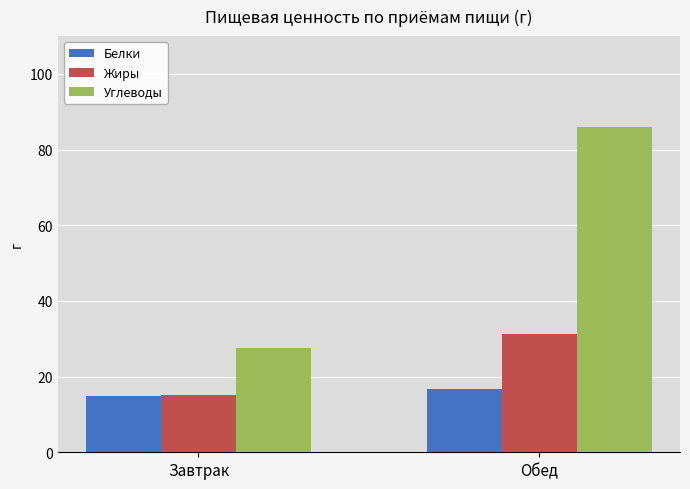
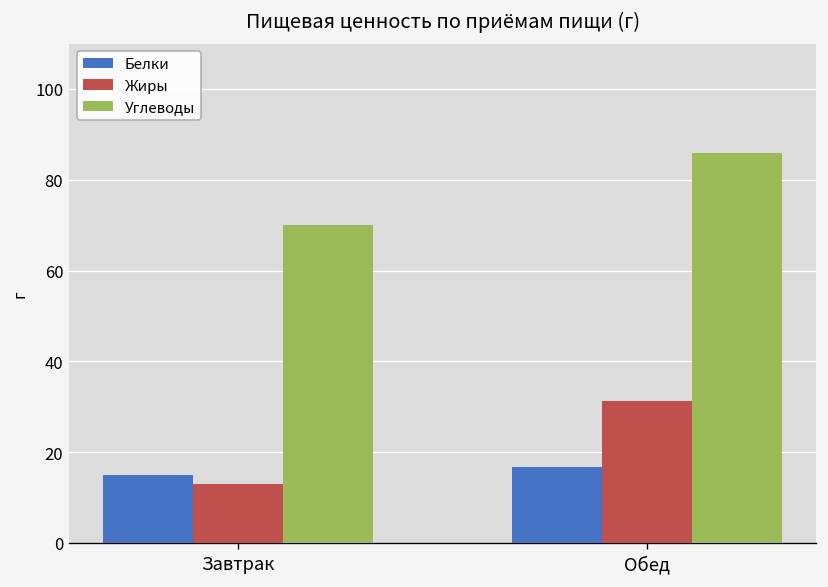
  {
    "Белки": {
      "Завтрак": 15,
      "Обед": 17
    },
    "Жиры": {
-     "Завтрак": 15,
+     "Завтрак": 13,
      "Обед": 31
    },
    "Углеводы": {
-     "Завтрак": 27,
+     "Завтрак": 70,
      "Обед": 86
    }
  }
